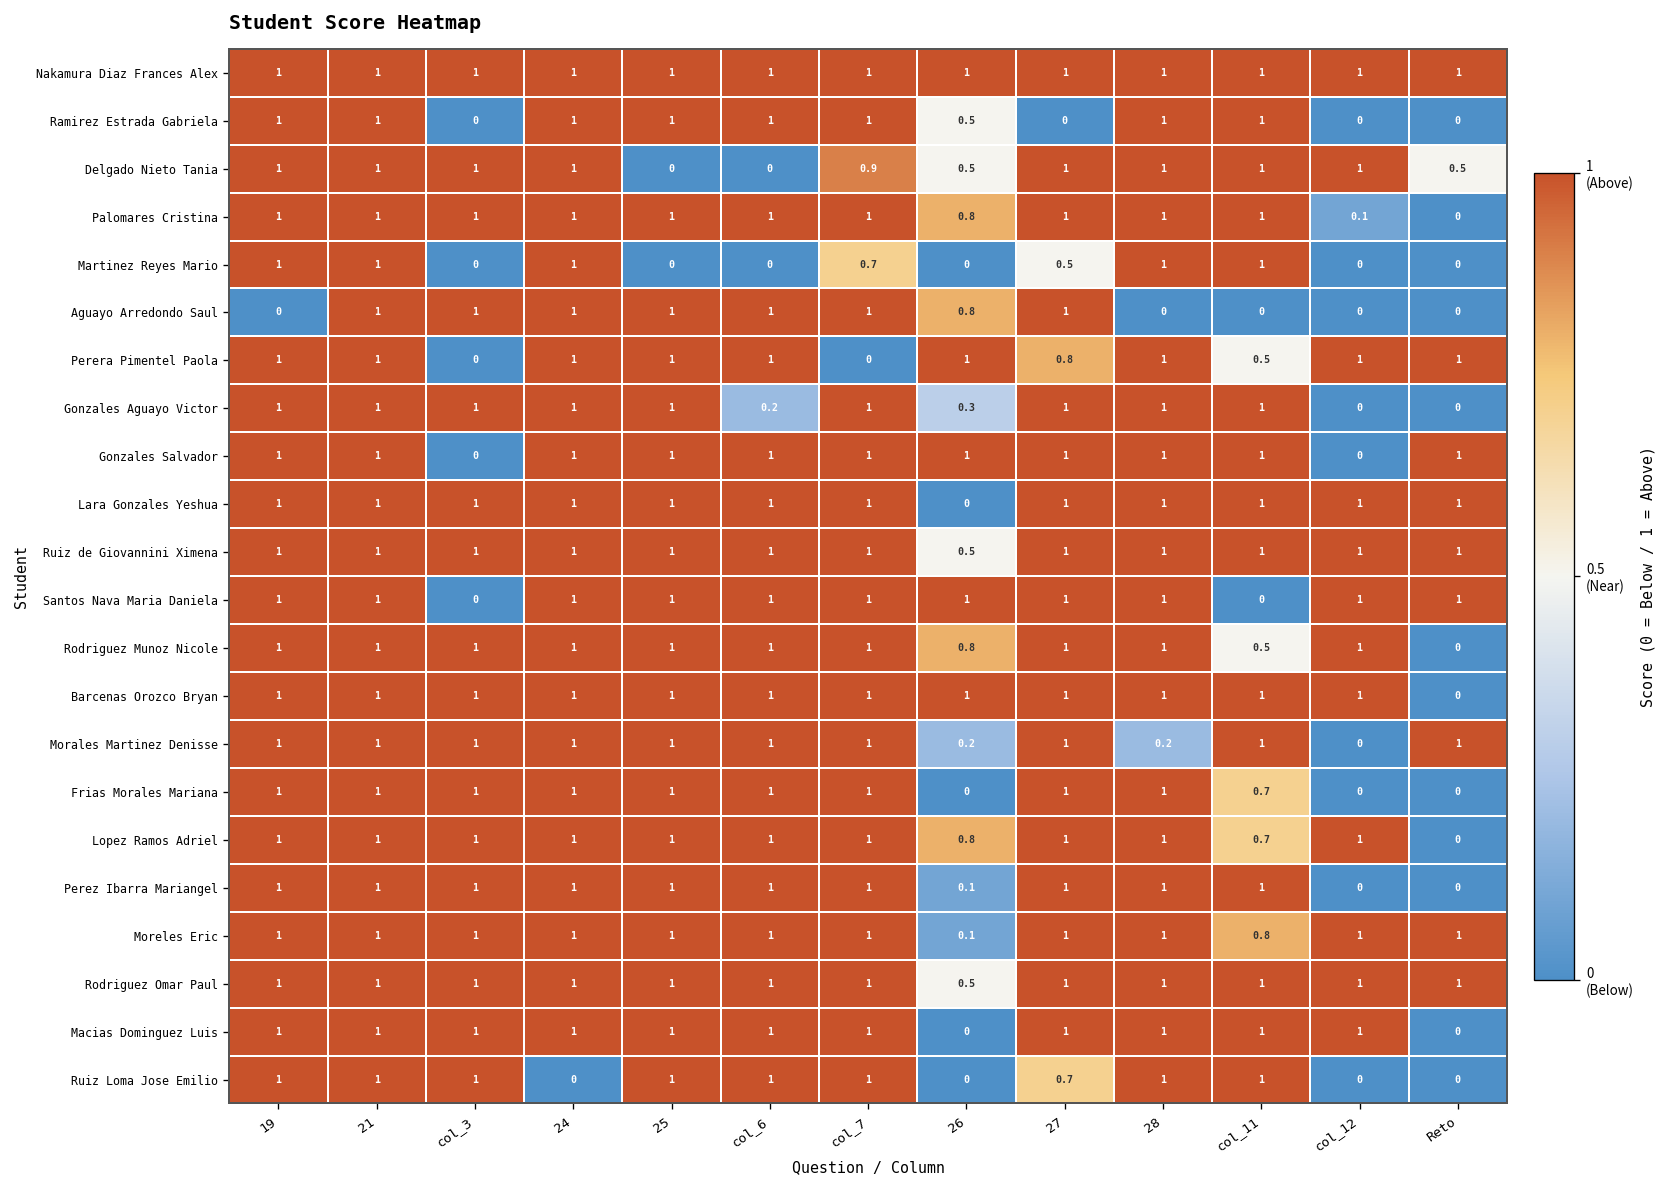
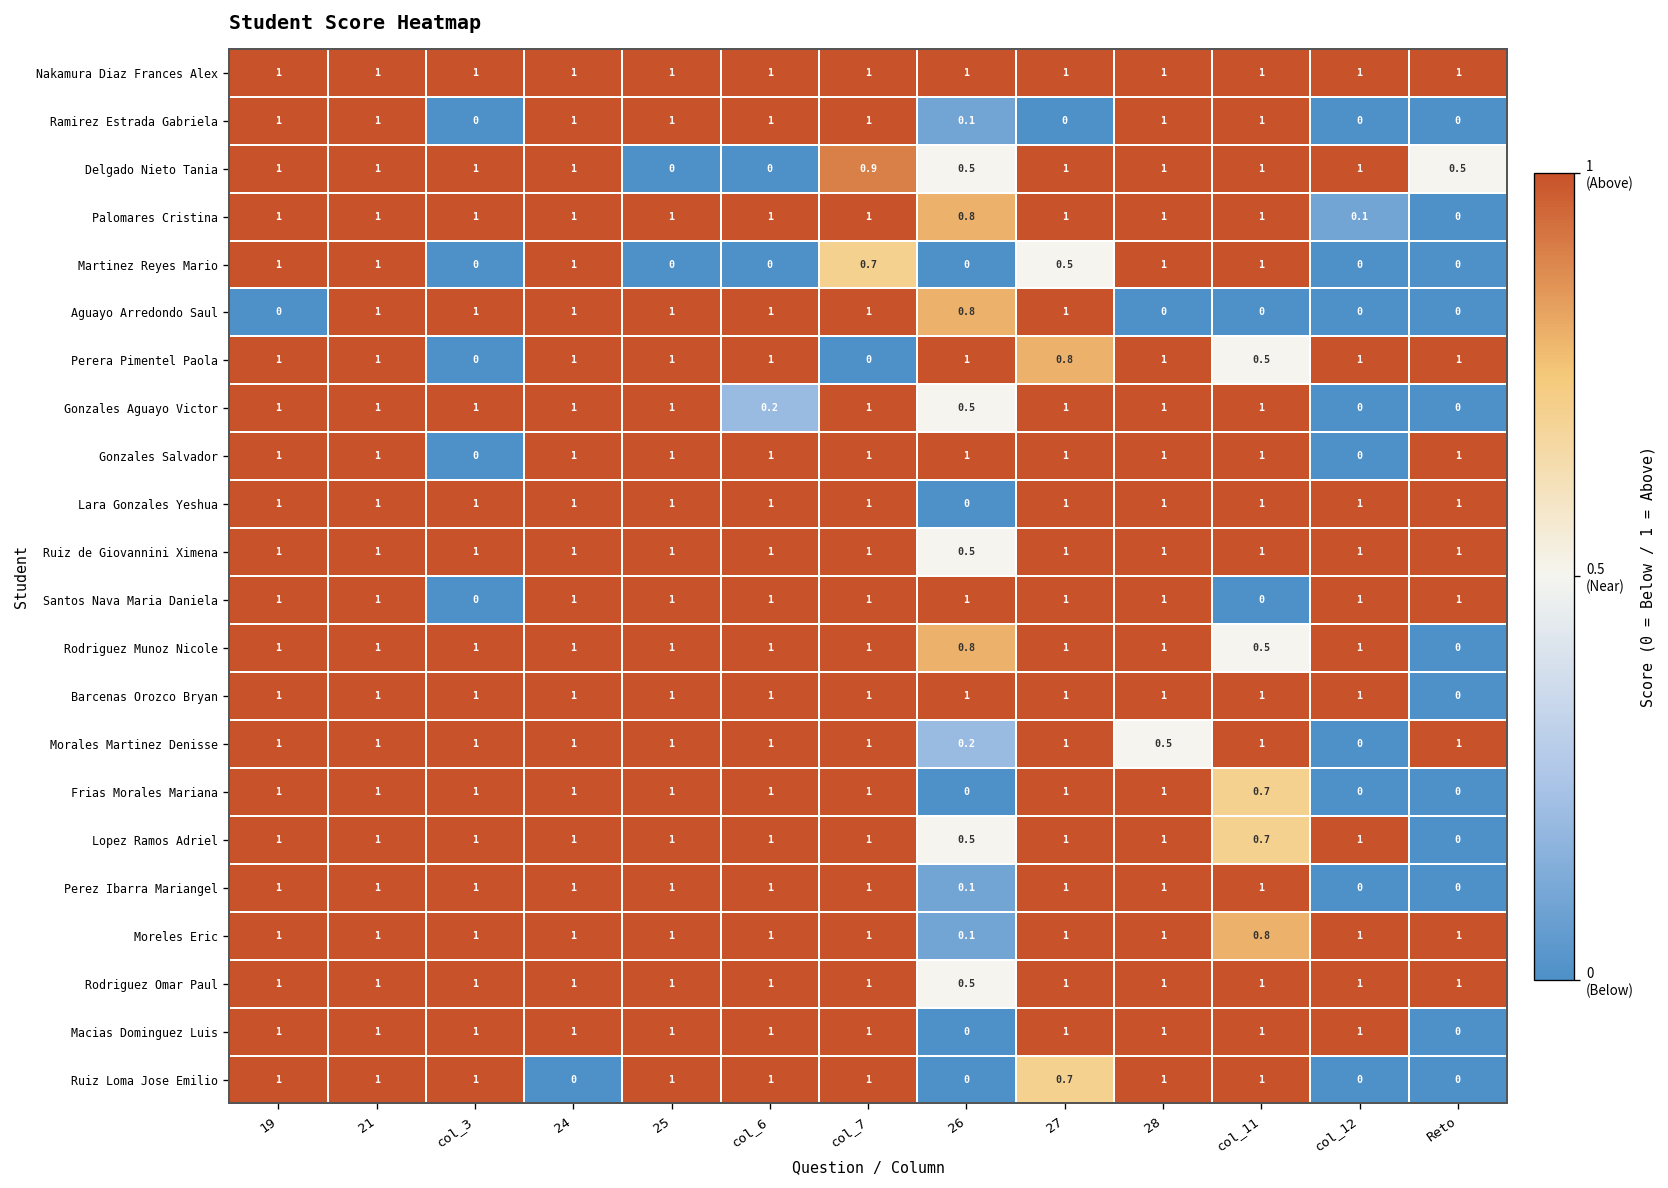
  {
    "Ramirez Estrada Gabriela": {
      "19": 1,
      "21": 1,
      "col_3": 0,
      "24": 1,
      "25": 1,
      "col_6": 1,
      "col_7": 1,
-     "26": 0.5,
+     "26": 0.1,
      "27": 0,
      "28": 1,
      "col_11": 1,
      "col_12": 0,
      "Reto": 0
    },
    "Gonzales Aguayo Victor": {
      "19": 1,
      "21": 1,
      "col_3": 1,
      "24": 1,
      "25": 1,
      "col_6": 0.2,
      "col_7": 1,
-     "26": 0.3,
+     "26": 0.5,
      "27": 1,
      "28": 1,
      "col_11": 1,
      "col_12": 0,
      "Reto": 0
    },
    "Morales Martinez Denisse": {
      "19": 1,
      "21": 1,
      "col_3": 1,
      "24": 1,
      "25": 1,
      "col_6": 1,
      "col_7": 1,
      "26": 0.2,
      "27": 1,
-     "28": 0.2,
+     "28": 0.5,
      "col_11": 1,
      "col_12": 0,
      "Reto": 1
    },
    "Lopez Ramos Adriel": {
      "19": 1,
      "21": 1,
      "col_3": 1,
      "24": 1,
      "25": 1,
      "col_6": 1,
      "col_7": 1,
-     "26": 0.8,
+     "26": 0.5,
      "27": 1,
      "28": 1,
      "col_11": 0.7,
      "col_12": 1,
      "Reto": 0
    }
  }
